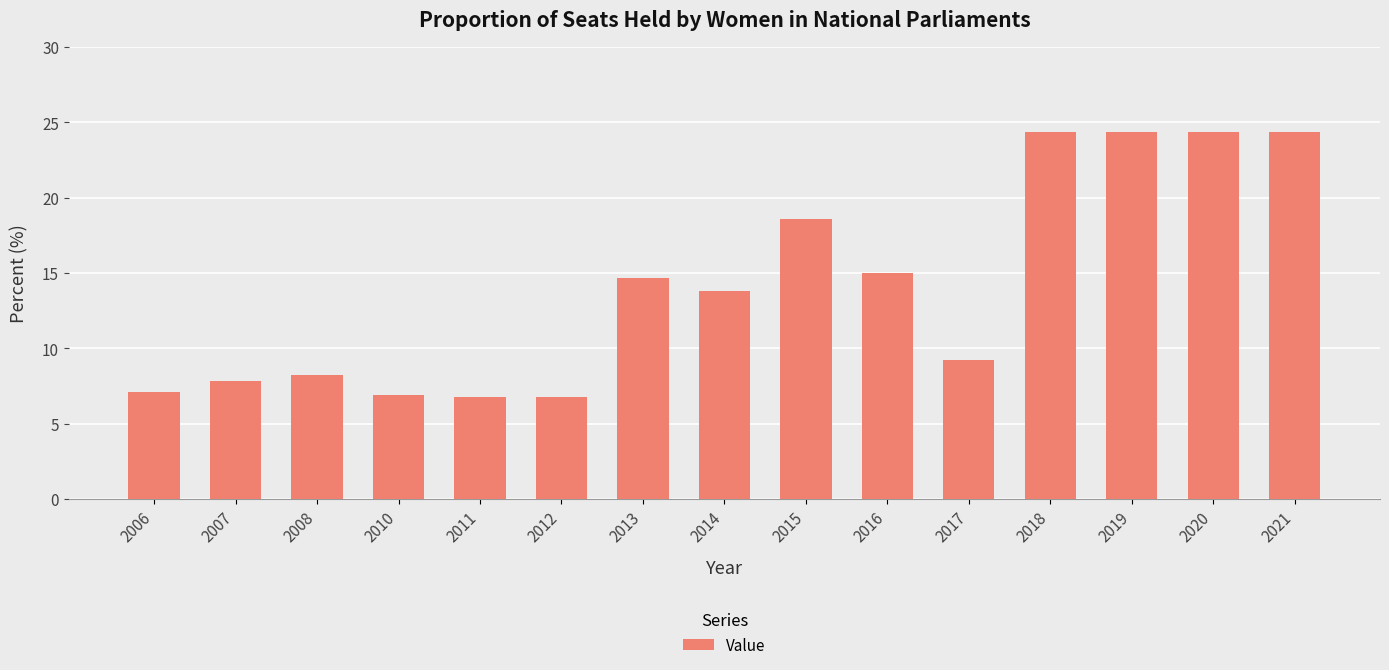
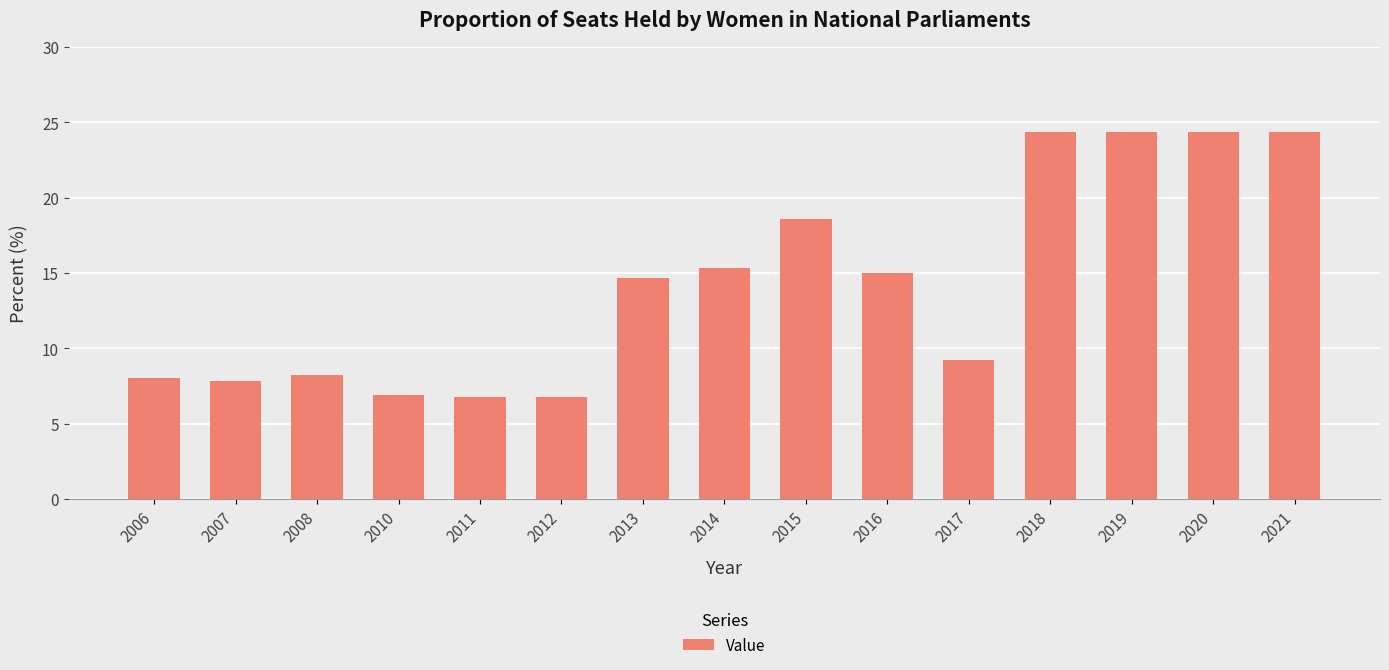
  {
-   "2006": 7.1,
+   "2006": 8.0,
    "2007": 7.8,
    "2008": 8.2,
    "2010": 6.9,
    "2011": 6.8,
    "2012": 6.8,
    "2013": 14.7,
-   "2014": 13.8,
+   "2014": 15.3,
    "2015": 18.6,
    "2016": 15.0,
    "2017": 9.2,
    "2018": 24.4,
    "2019": 24.4,
    "2020": 24.4,
    "2021": 24.4
  }
